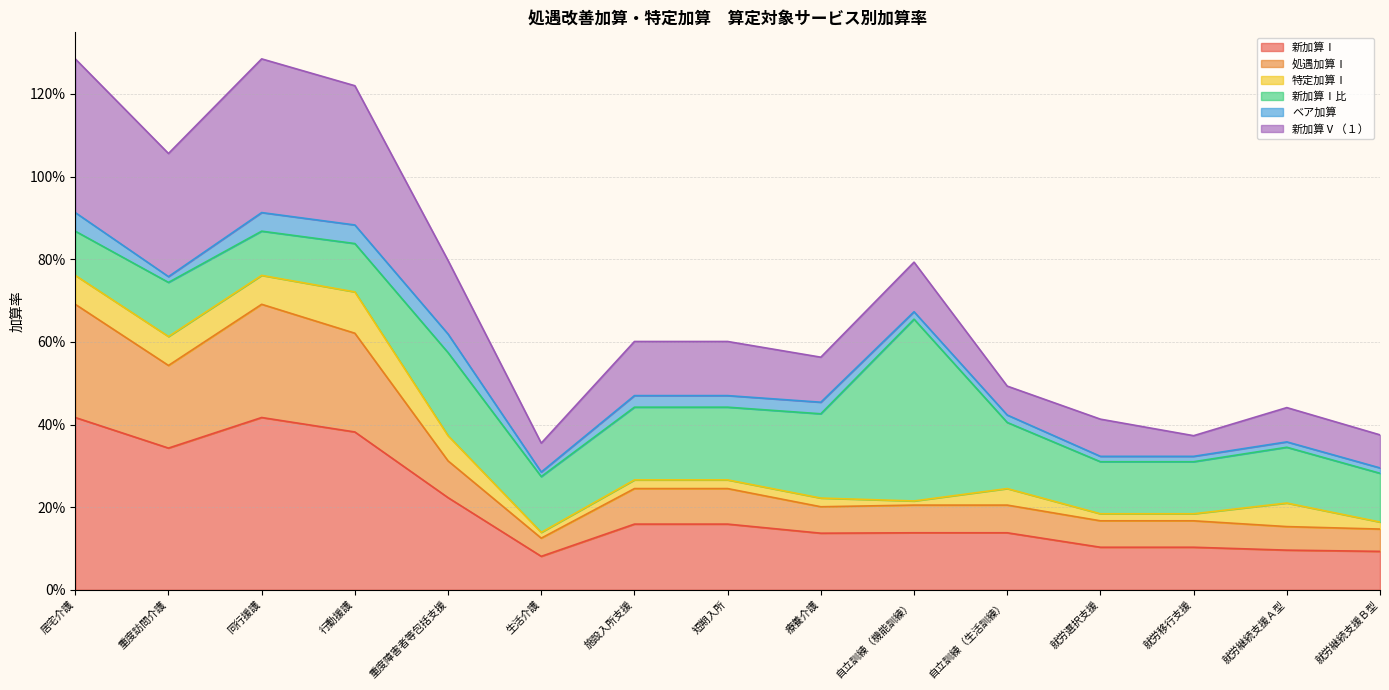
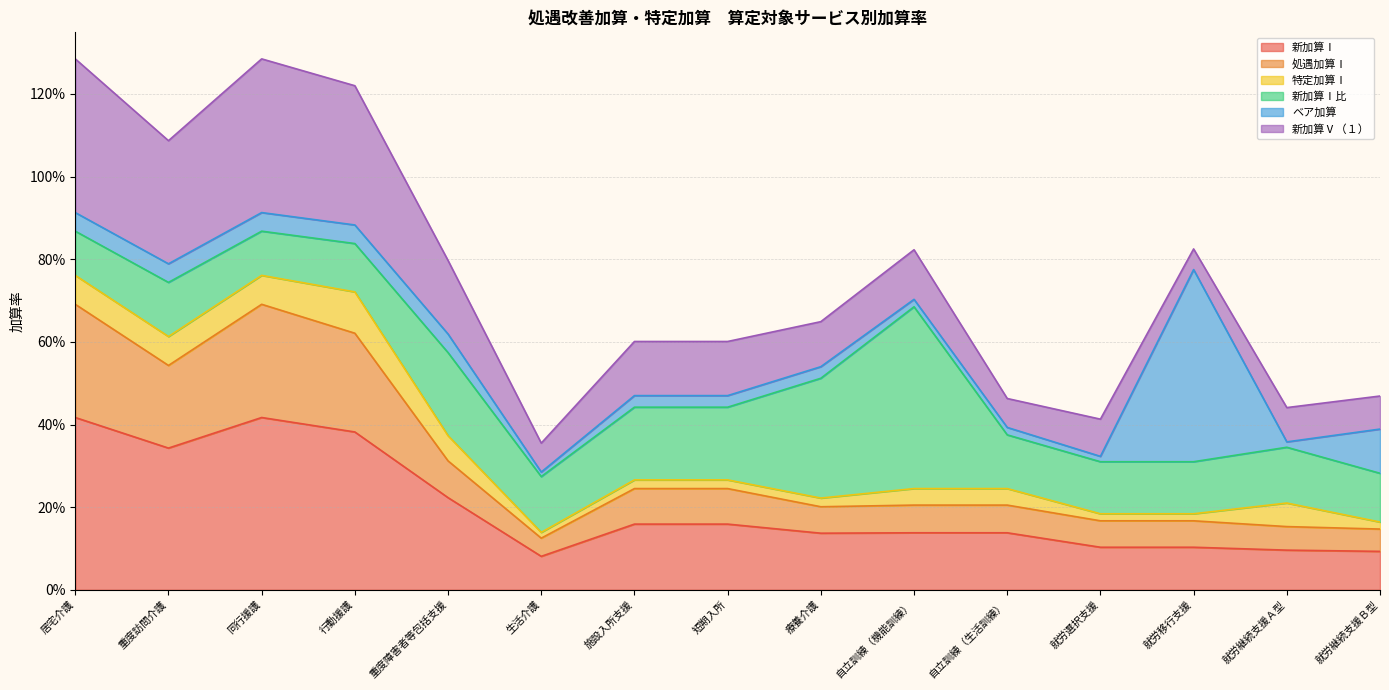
  {
    "特定加算Ⅰ": {
      "居宅介護": "7%",
      "重度訪問介護": "7%",
      "同行援護": "7%",
      "行動援護": "10%",
      "重度障害者等包括支援": "6%",
      "生活介護": "1%",
      "施設入所支援": "2%",
      "短期入所": "2%",
      "療養介護": "2%",
-     "自立訓練（機能訓練）": "1%",
+     "自立訓練（機能訓練）": "4%",
      "自立訓練（生活訓練）": "4%",
      "就労選択支援": "2%",
      "就労移行支援": "2%",
      "就労継続支援Ａ型": "6%",
      "就労継続支援Ｂ型": "2%"
    },
    "新加算Ⅰ比": {
      "居宅介護": "11%",
      "重度訪問介護": "13%",
      "同行援護": "11%",
      "行動援護": "12%",
      "重度障害者等包括支援": "20%",
      "生活介護": "14%",
      "施設入所支援": "18%",
      "短期入所": "18%",
-     "療養介護": "20%",
+     "療養介護": "29%",
      "自立訓練（機能訓練）": "44%",
-     "自立訓練（生活訓練）": "16%",
+     "自立訓練（生活訓練）": "13%",
      "就労選択支援": "13%",
      "就労移行支援": "13%",
      "就労継続支援Ａ型": "13%",
      "就労継続支援Ｂ型": "12%"
    },
    "ベア加算": {
      "居宅介護": "5%",
-     "重度訪問介護": "1%",
+     "重度訪問介護": "5%",
      "同行援護": "5%",
      "行動援護": "5%",
      "重度障害者等包括支援": "5%",
      "生活介護": "1%",
      "施設入所支援": "3%",
      "短期入所": "3%",
      "療養介護": "3%",
      "自立訓練（機能訓練）": "2%",
      "自立訓練（生活訓練）": "2%",
      "就労選択支援": "1%",
-     "就労移行支援": "1%",
+     "就労移行支援": "47%",
      "就労継続支援Ａ型": "1%",
-     "就労継続支援Ｂ型": "1%"
+     "就労継続支援Ｂ型": "11%"
    },
    "新加算Ⅴ（１）": {
      "居宅介護": "37%",
      "重度訪問介護": "30%",
      "同行援護": "37%",
      "行動援護": "34%",
      "重度障害者等包括支援": "18%",
      "生活介護": "7%",
      "施設入所支援": "13%",
      "短期入所": "13%",
      "療養介護": "11%",
      "自立訓練（機能訓練）": "12%",
      "自立訓練（生活訓練）": "7%",
      "就労選択支援": "9%",
      "就労移行支援": "5%",
      "就労継続支援Ａ型": "8%",
      "就労継続支援Ｂ型": "8%"
    }
  }
